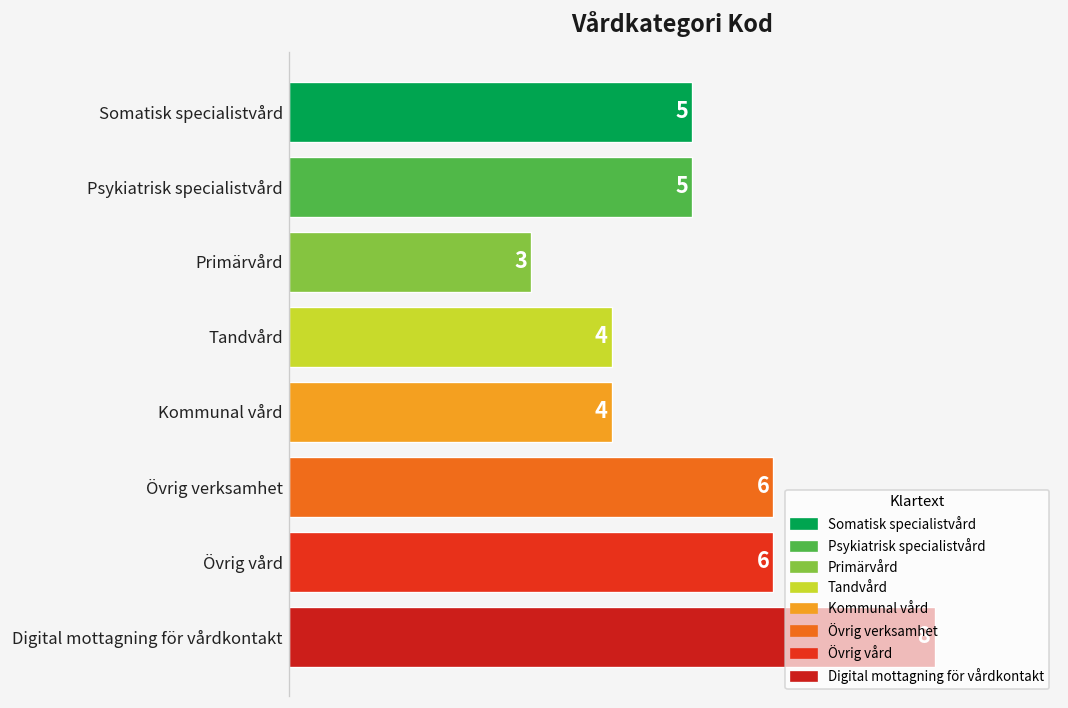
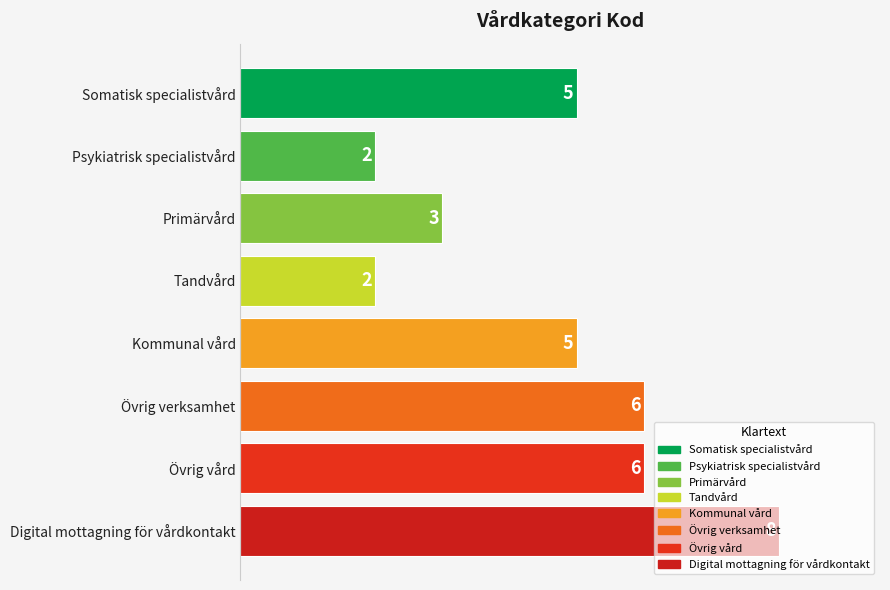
  {
    "Somatisk specialistvård": 5,
-   "Psykiatrisk specialistvård": 5,
+   "Psykiatrisk specialistvård": 2,
    "Primärvård": 3,
-   "Tandvård": 4,
-   "Kommunal vård": 4,
+   "Tandvård": 2,
+   "Kommunal vård": 5,
    "Övrig verksamhet": 6,
    "Övrig vård": 6
  }
